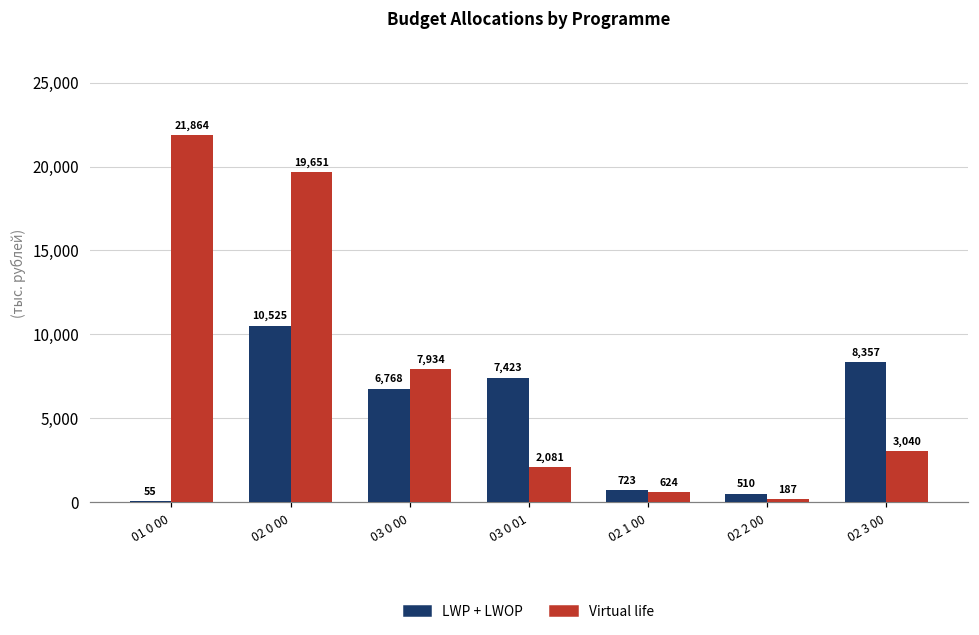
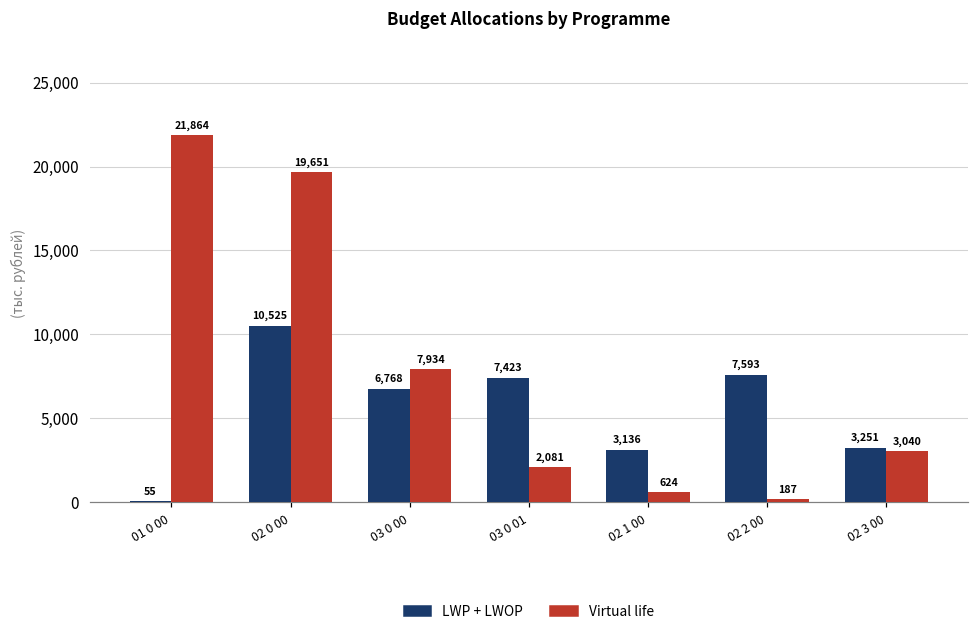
  {
    "LWP + LWOP": {
      "01 0 00": "55",
      "02 0 00": "10,525",
      "03 0 00": "6,768",
      "03 0 01": "7,423",
-     "02 1 00": "723",
-     "02 2 00": "510",
-     "02 3 00": "8,357"
+     "02 1 00": "3,136",
+     "02 2 00": "7,593",
+     "02 3 00": "3,251"
    },
    "Virtual life": {
      "01 0 00": "21,864",
      "02 0 00": "19,651",
      "03 0 00": "7,934",
      "03 0 01": "2,081",
      "02 1 00": "624",
      "02 2 00": "187",
      "02 3 00": "3,040"
    }
  }
